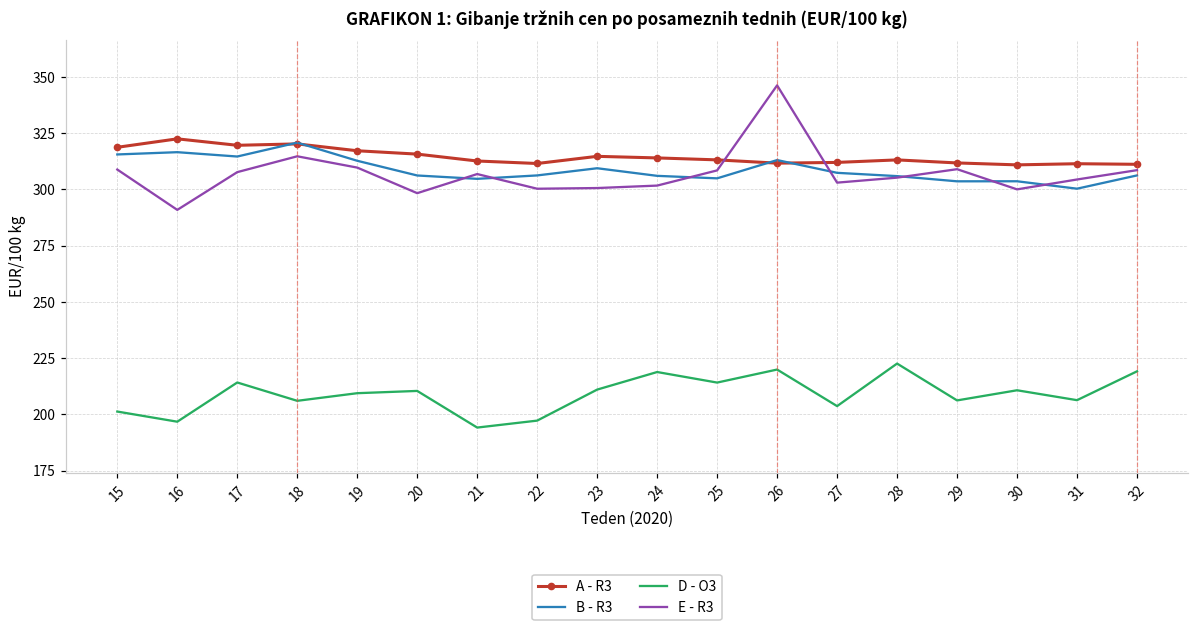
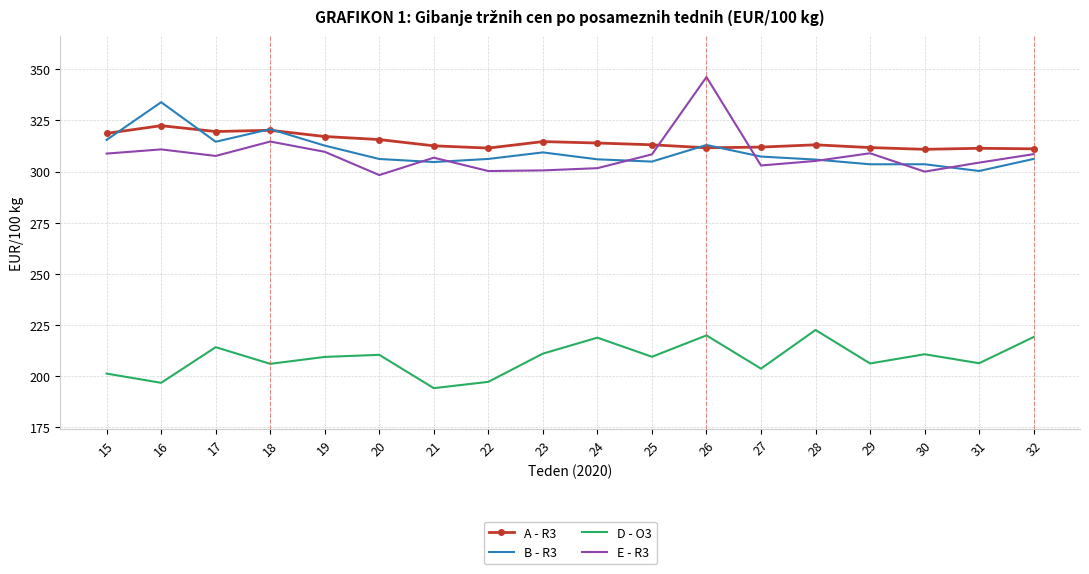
  {
    "A - R3": {
      "15": 319,
      "16": 322,
      "17": 320,
      "19": 317,
      "20": 316,
      "21": 313,
      "22": 312,
      "23": 315,
      "24": 314,
      "25": 313,
      "26": 312,
      "27": 312,
      "28": 313,
      "29": 312,
      "30": 311,
      "31": 311,
      "32": 311
    },
    "B - R3": {
      "15": 316,
-     "16": 317,
+     "16": 334,
      "17": 315,
      "19": 313,
      "20": 306,
      "21": 305,
      "22": 306,
      "23": 309,
      "24": 306,
      "25": 305,
      "26": 313,
      "27": 307,
      "29": 304,
      "30": 304,
      "31": 300,
      "32": 306
    },
    "D - O3": {
      "15": 201,
      "16": 197,
      "17": 214,
      "18": 206,
      "19": 209,
      "20": 210,
      "21": 194,
      "22": 197,
      "23": 211,
      "24": 219,
-     "25": 214,
+     "25": 209,
      "26": 220,
      "27": 204,
      "28": 223,
      "29": 206,
      "30": 211,
      "31": 206,
      "32": 219
    },
    "E - R3": {
      "15": 309,
-     "16": 291,
+     "16": 311,
      "17": 308,
      "18": 315,
      "19": 310,
      "20": 298,
      "21": 307,
      "22": 300,
      "23": 301,
      "24": 302,
      "25": 308,
      "26": 346,
      "27": 303,
      "29": 309,
      "30": 300,
      "31": 304,
      "32": 309
    }
  }
